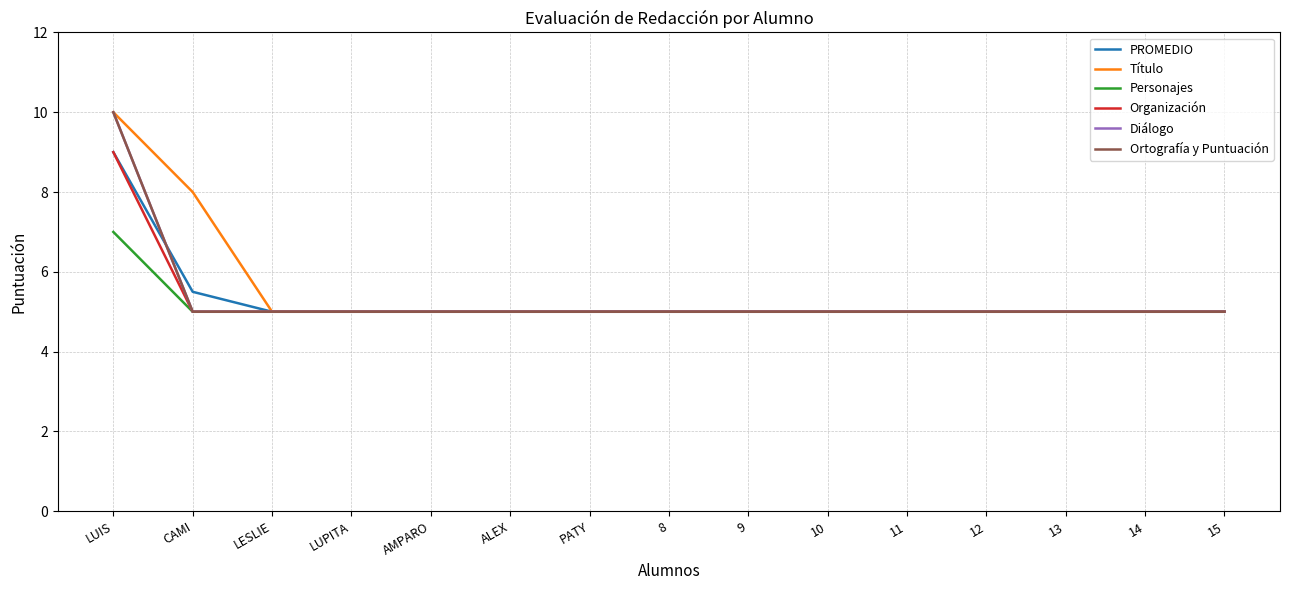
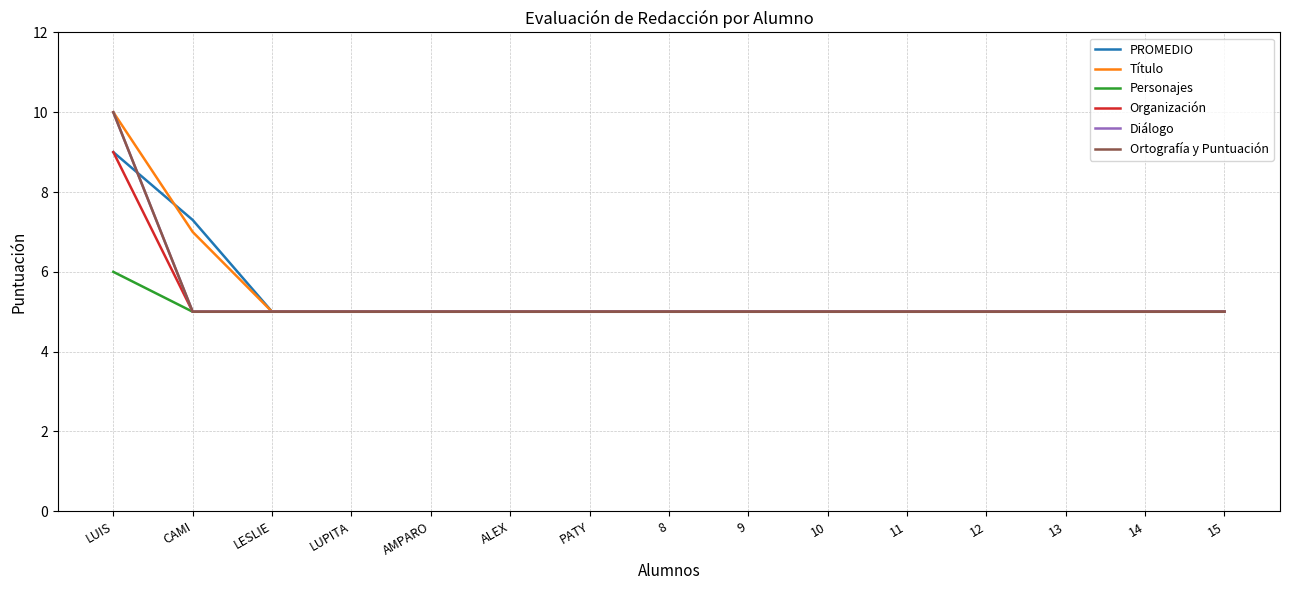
  {
    "PROMEDIO": {
-     "CAMI": 5.5
+     "CAMI": 7.3
    },
    "Título": {
-     "CAMI": 8
+     "CAMI": 7
    },
    "Personajes": {
-     "LUIS": 7
+     "LUIS": 6
    }
  }
